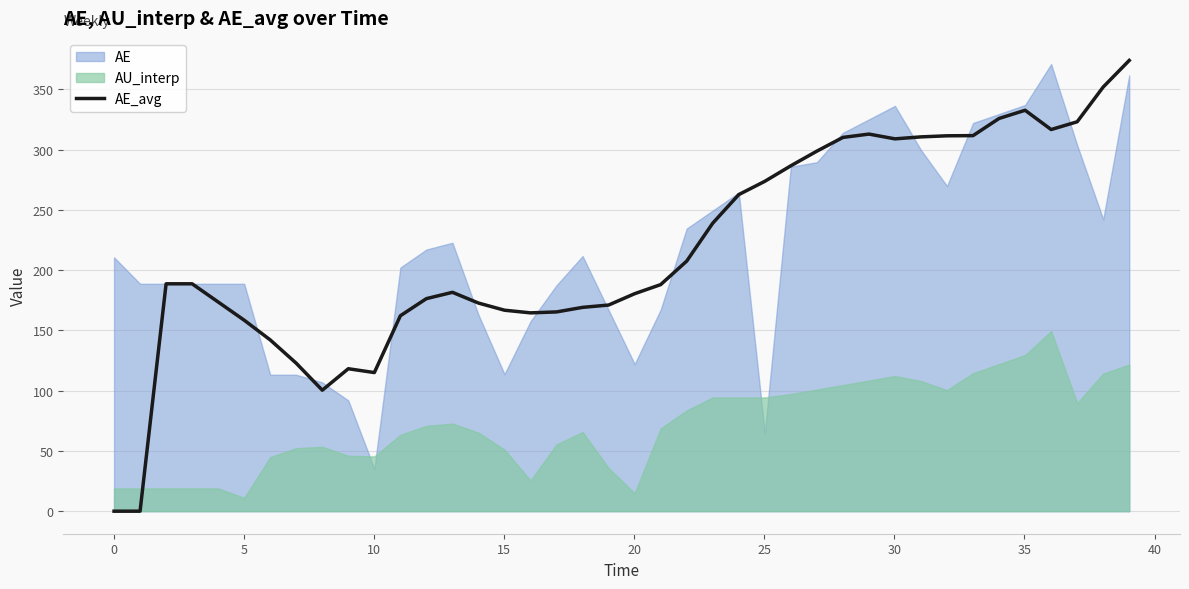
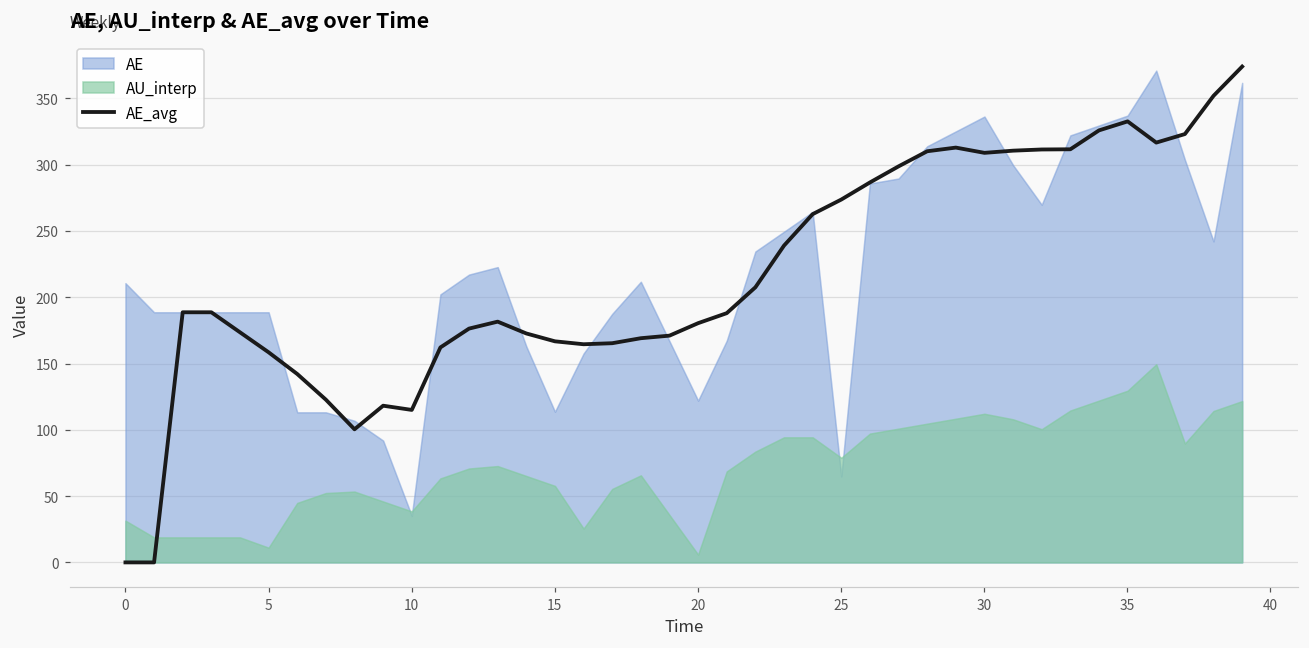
  {
    "AE_avg": {
      "0": 0,
      "5": 158,
      "10": 115,
      "15": 167,
      "20": 180,
      "25": 274
    },
    "AE": {
      "0": 211,
      "5": 189,
      "10": 35,
      "15": 114,
      "20": 122,
      "25": 65
    },
    "AU_interp": {
-     "0": 19,
+     "0": 31,
      "5": 11,
-     "10": 45,
-     "15": 51,
-     "20": 15,
-     "25": 94
+     "10": 38,
+     "15": 58,
+     "20": 6,
+     "25": 79
    }
  }
